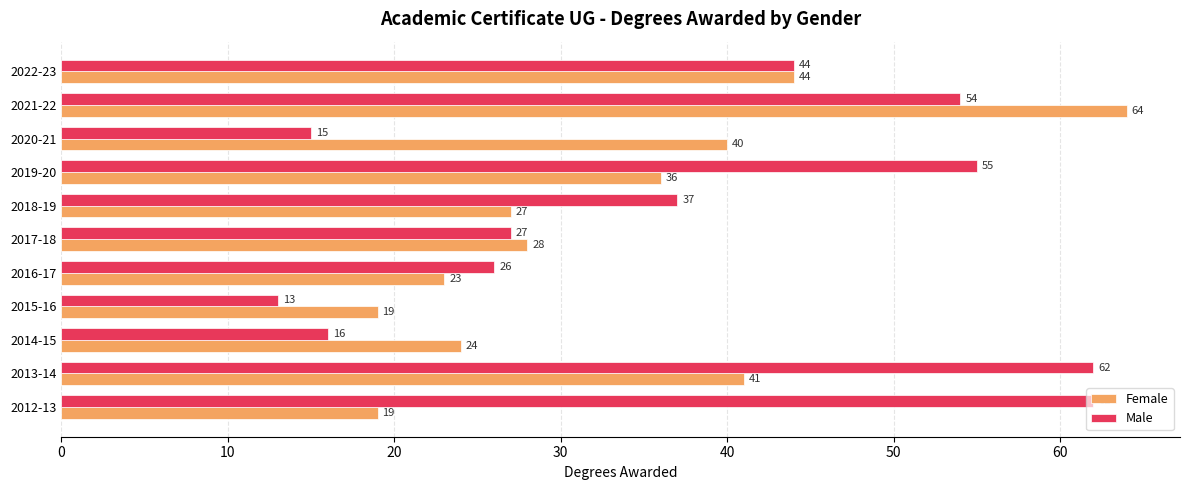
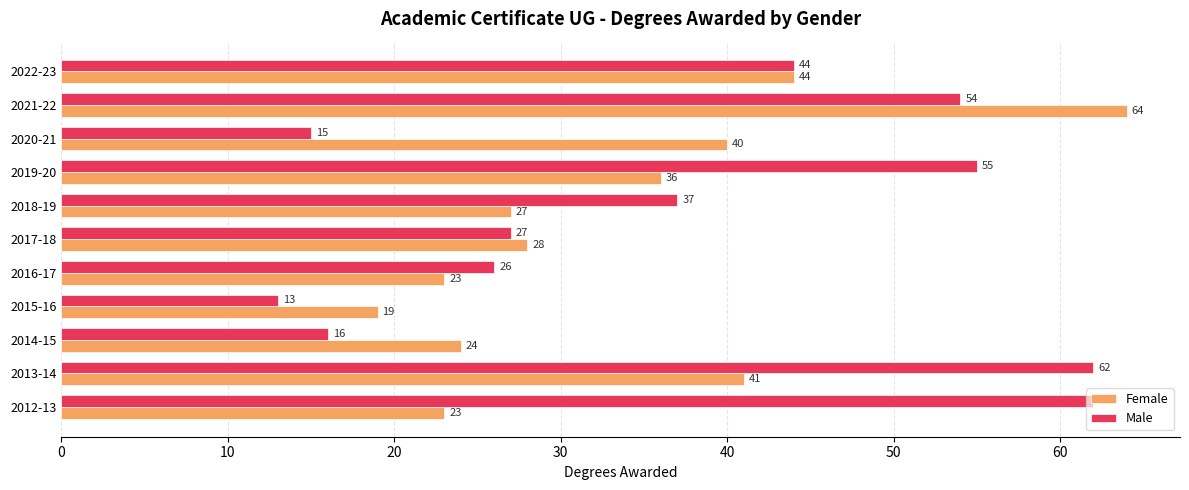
  {
    "Female": {
      "2022-23": 44,
      "2021-22": 64,
      "2020-21": 40,
      "2019-20": 36,
      "2018-19": 27,
      "2017-18": 28,
      "2016-17": 23,
      "2015-16": 19,
      "2014-15": 24,
      "2013-14": 41,
-     "2012-13": 19
+     "2012-13": 23
    },
    "Male": {
      "2022-23": 44,
      "2021-22": 54,
      "2020-21": 15,
      "2019-20": 55,
      "2018-19": 37,
      "2017-18": 27,
      "2016-17": 26,
      "2015-16": 13,
      "2014-15": 16,
      "2013-14": 62
    }
  }
